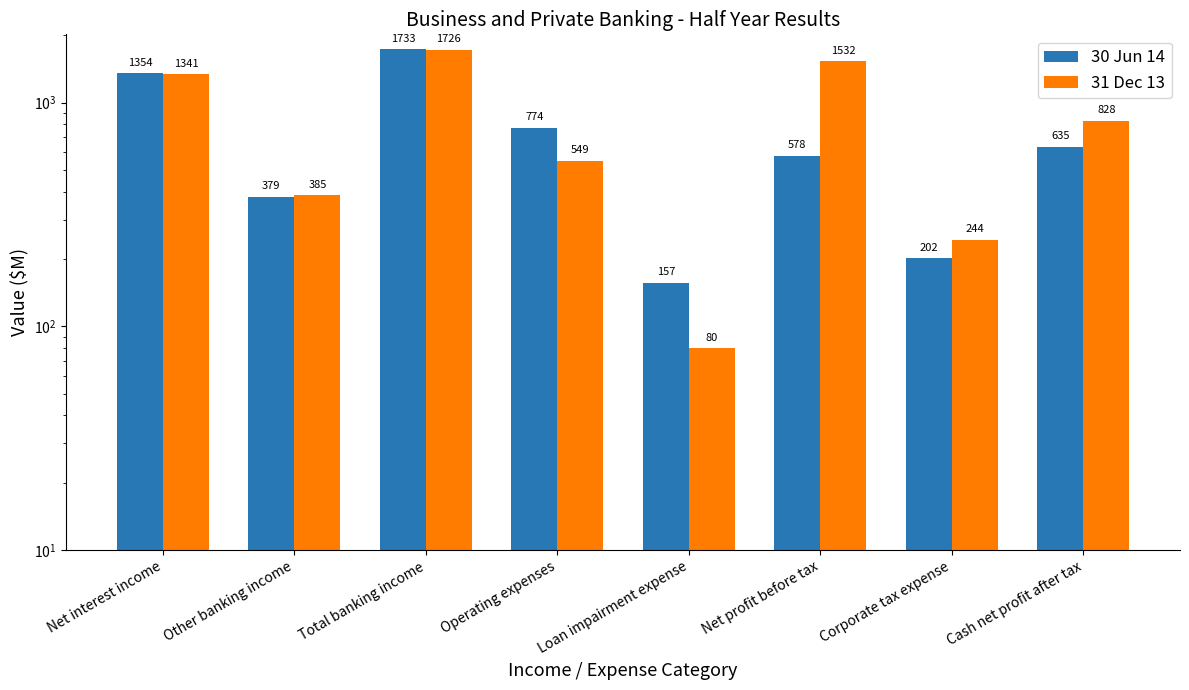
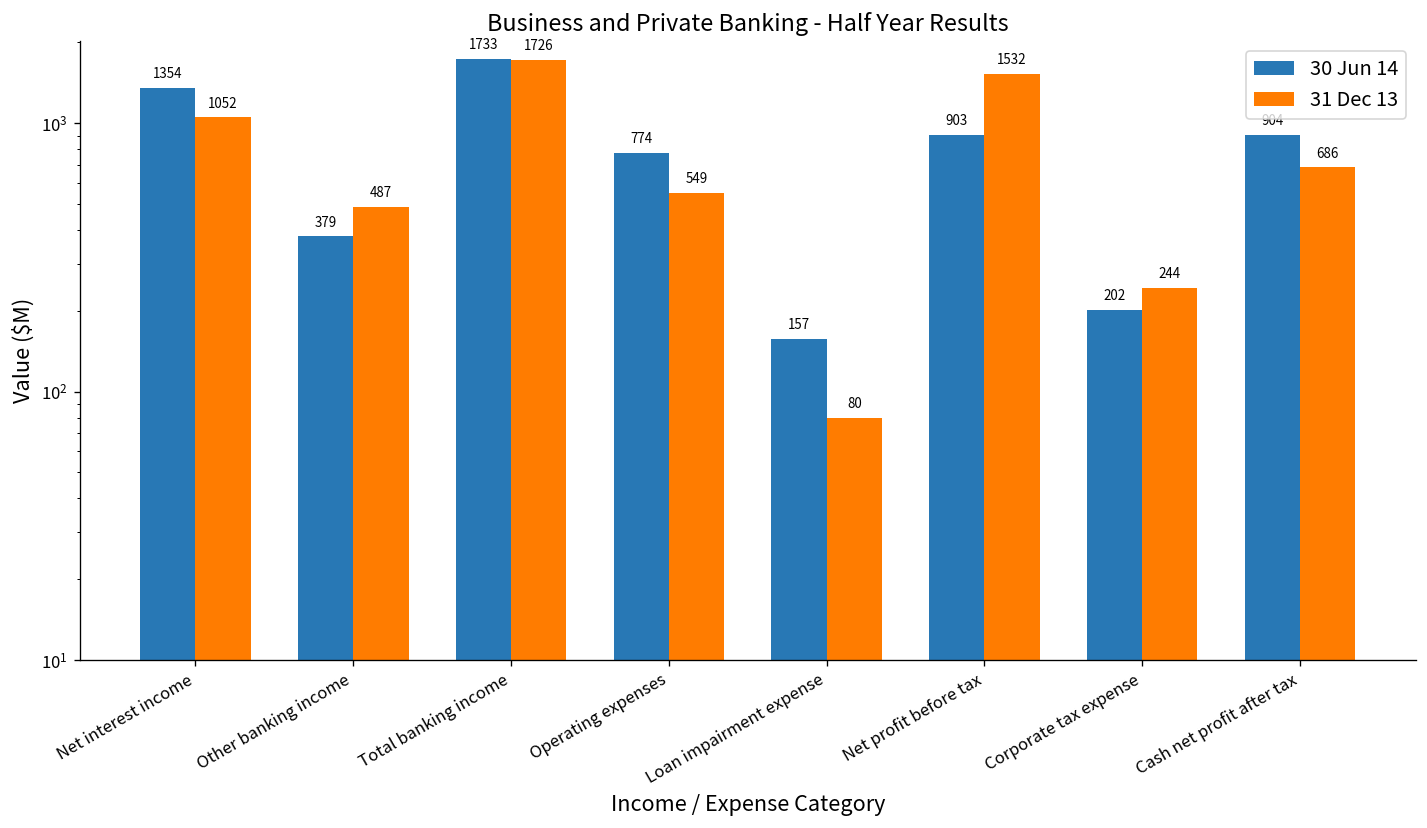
  {
    "30 Jun 14": {
      "Net interest income": 1354,
      "Other banking income": 379,
      "Total banking income": 1733,
      "Operating expenses": 774,
      "Loan impairment expense": 157,
-     "Net profit before tax": 578,
+     "Net profit before tax": 903,
      "Corporate tax expense": 202,
-     "Cash net profit after tax": 640
+     "Cash net profit after tax": 900
    },
    "31 Dec 13": {
-     "Net interest income": 1341,
-     "Other banking income": 385,
+     "Net interest income": 1052,
+     "Other banking income": 487,
      "Total banking income": 1726,
      "Operating expenses": 549,
      "Loan impairment expense": 80,
      "Net profit before tax": 1532,
      "Corporate tax expense": 244,
-     "Cash net profit after tax": 828
+     "Cash net profit after tax": 686
    }
  }
